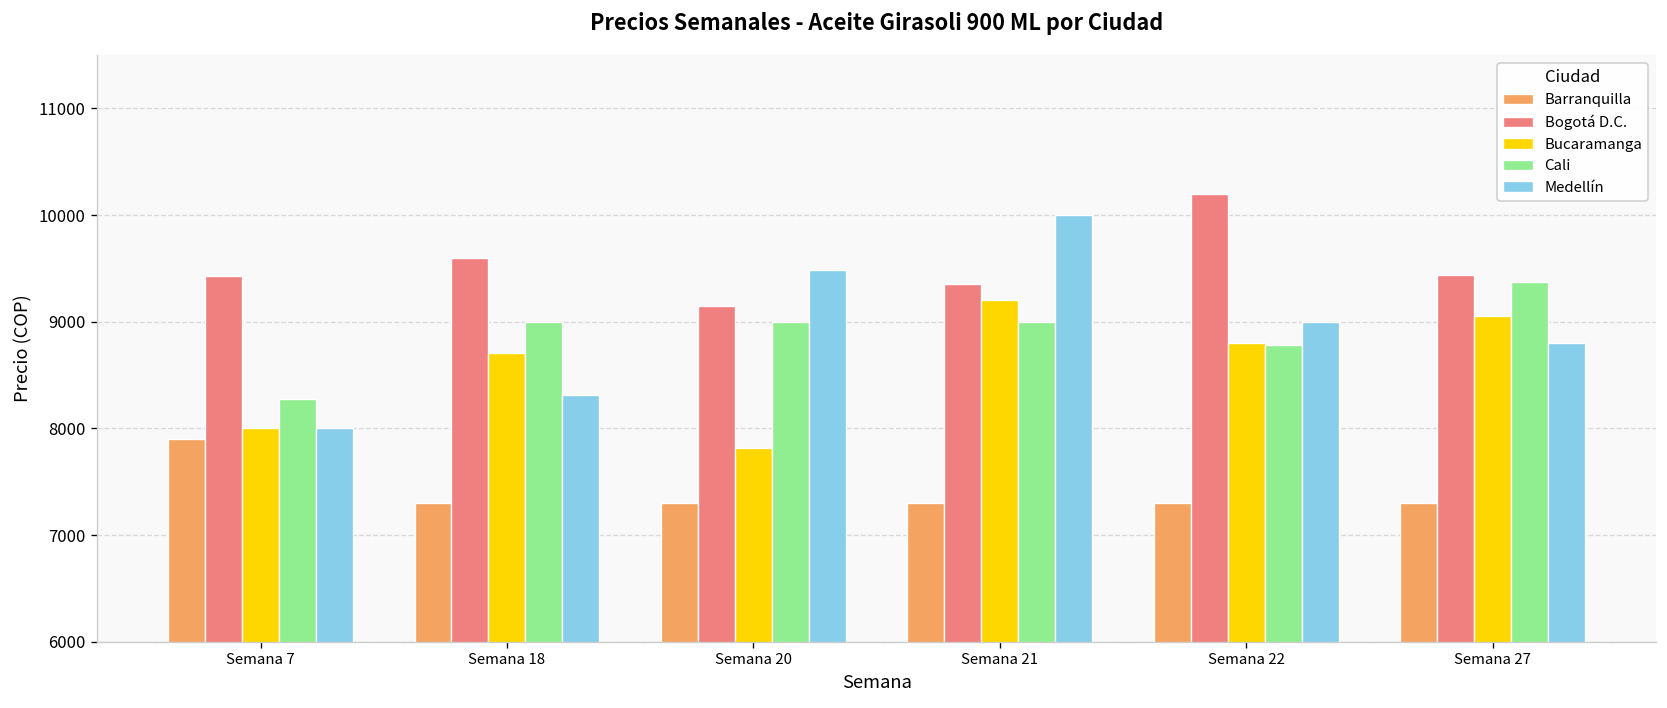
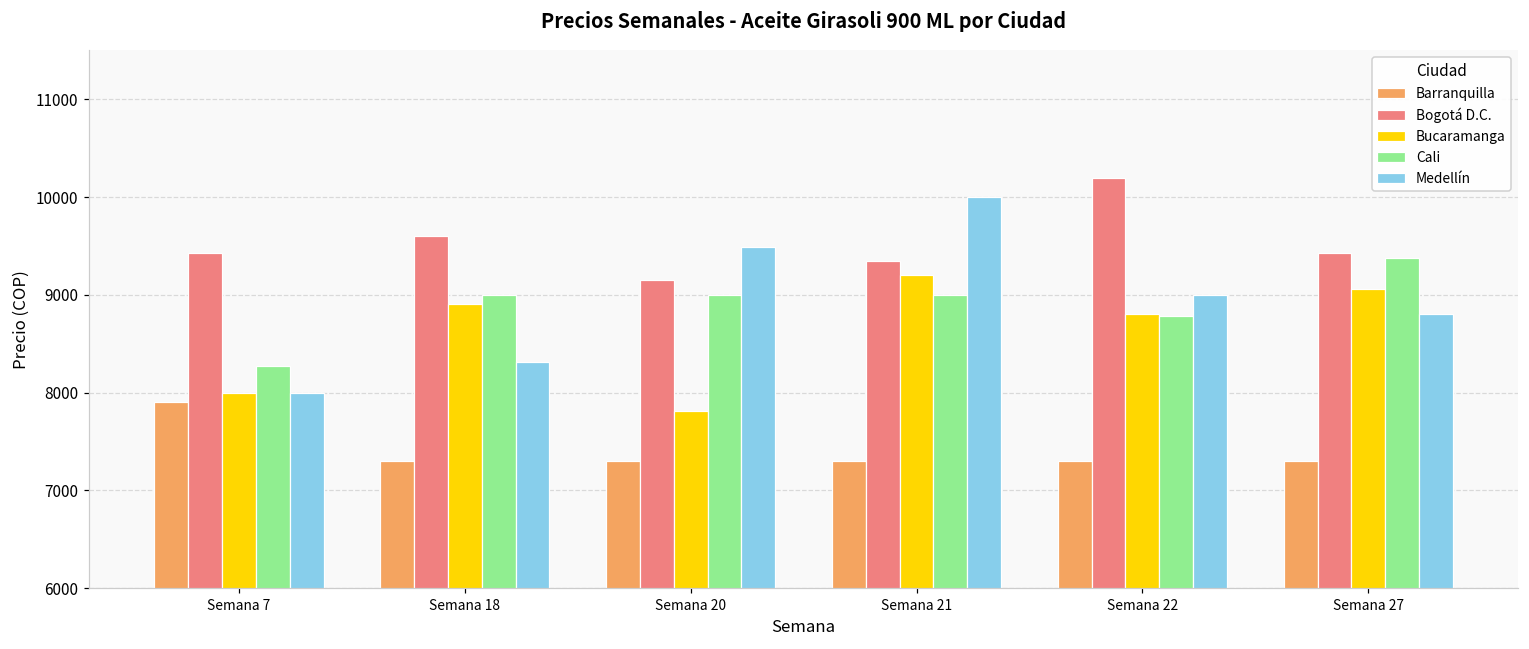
  {
    "Bucaramanga": {
      "Semana 7": 8000,
-     "Semana 18": 8700,
+     "Semana 18": 8900,
      "Semana 20": 7800,
      "Semana 21": 9200,
      "Semana 22": 8800,
      "Semana 27": 9100
    },
    "Cali": {
      "Semana 7": 8300,
      "Semana 18": 9000,
      "Semana 20": 9000,
      "Semana 21": 9000,
      "Semana 22": 8800,
      "Semana 27": 9400
    },
    "Medellín": {
      "Semana 7": 8000,
      "Semana 18": 8300,
      "Semana 20": 9500,
      "Semana 21": 10000,
      "Semana 22": 9000,
      "Semana 27": 8800
    }
  }
